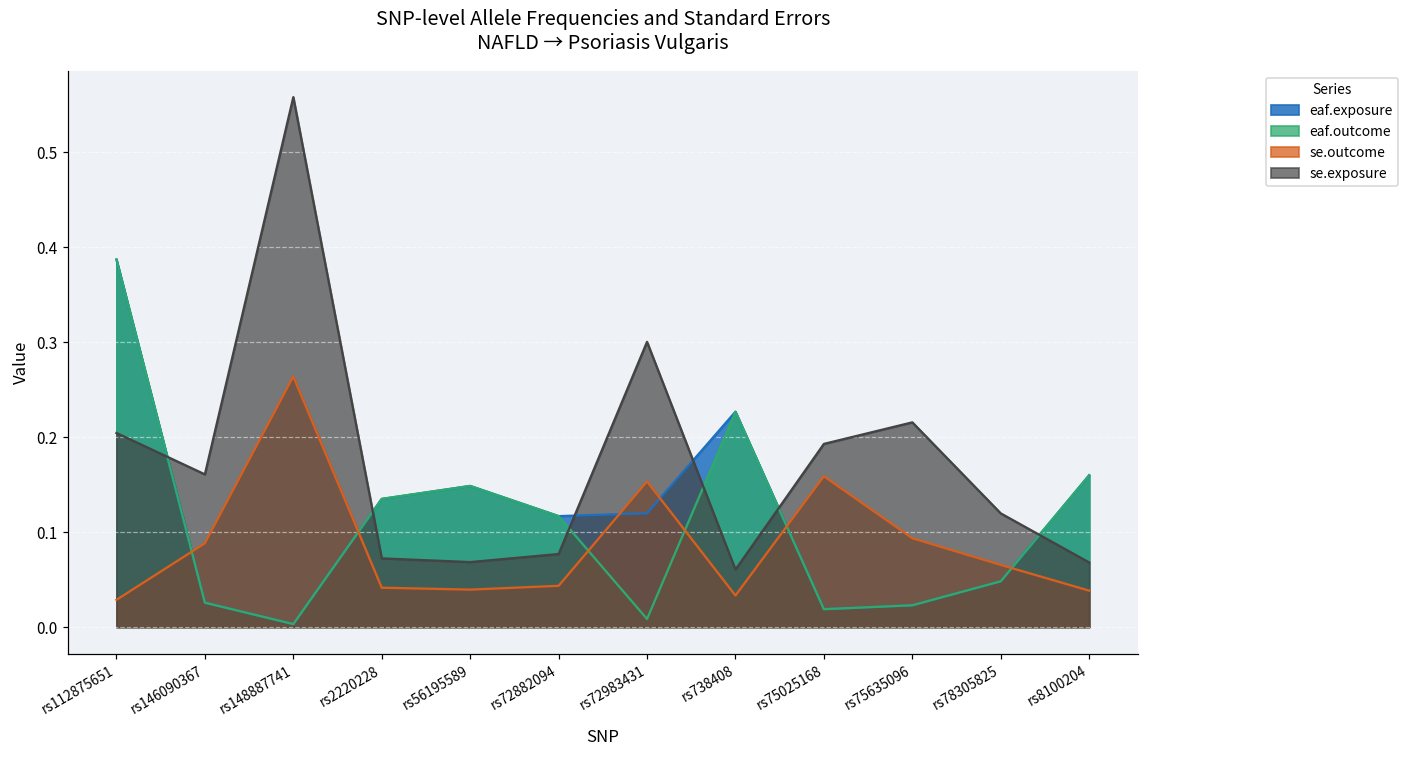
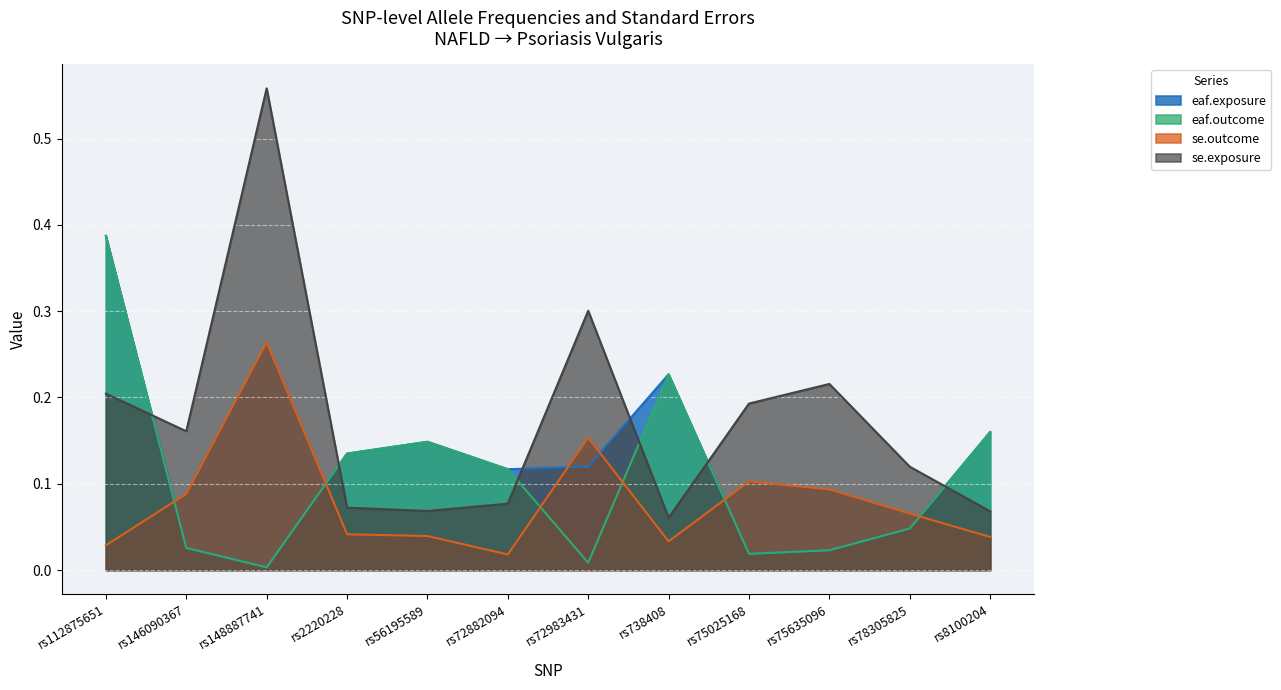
  {
    "eaf.exposure": {
      "rs72983431": 0.12
    },
    "eaf.outcome": {
      "rs72983431": 0.01
    },
    "se.outcome": {
      "rs112875651": 0.03,
      "rs146090367": 0.09,
      "rs148887741": 0.26,
      "rs2220228": 0.04,
      "rs56195589": 0.04,
-     "rs72882094": 0.04,
+     "rs72882094": 0.02,
      "rs72983431": 0.15,
      "rs738408": 0.03,
-     "rs75025168": 0.16,
+     "rs75025168": 0.10,
      "rs75635096": 0.09,
      "rs78305825": 0.07,
      "rs8100204": 0.04
    },
    "se.exposure": {
      "rs112875651": 0.20,
      "rs146090367": 0.16,
      "rs148887741": 0.56,
      "rs2220228": 0.07,
      "rs56195589": 0.07,
      "rs72882094": 0.08,
      "rs72983431": 0.30,
      "rs738408": 0.06,
      "rs75025168": 0.19,
      "rs75635096": 0.22,
      "rs78305825": 0.12,
      "rs8100204": 0.07
    }
  }
